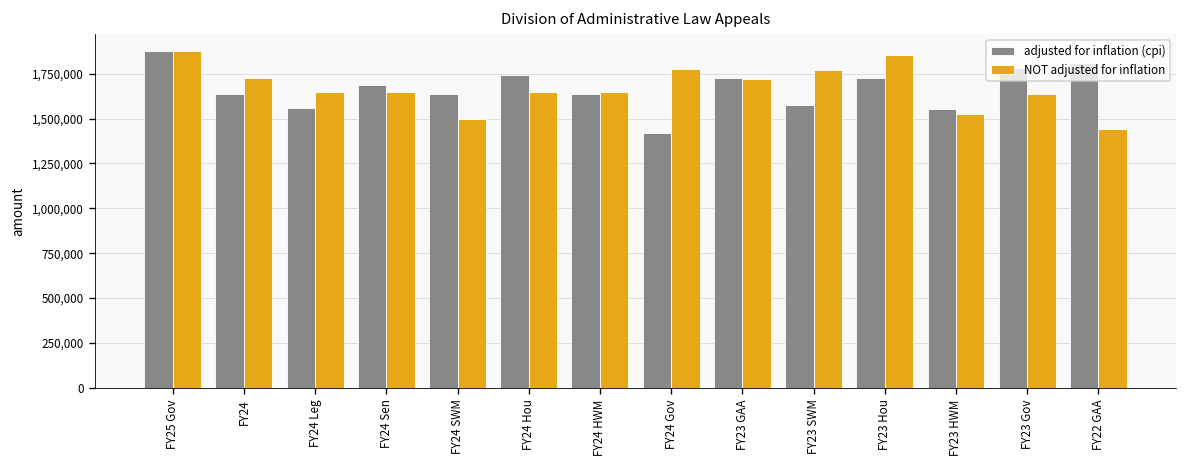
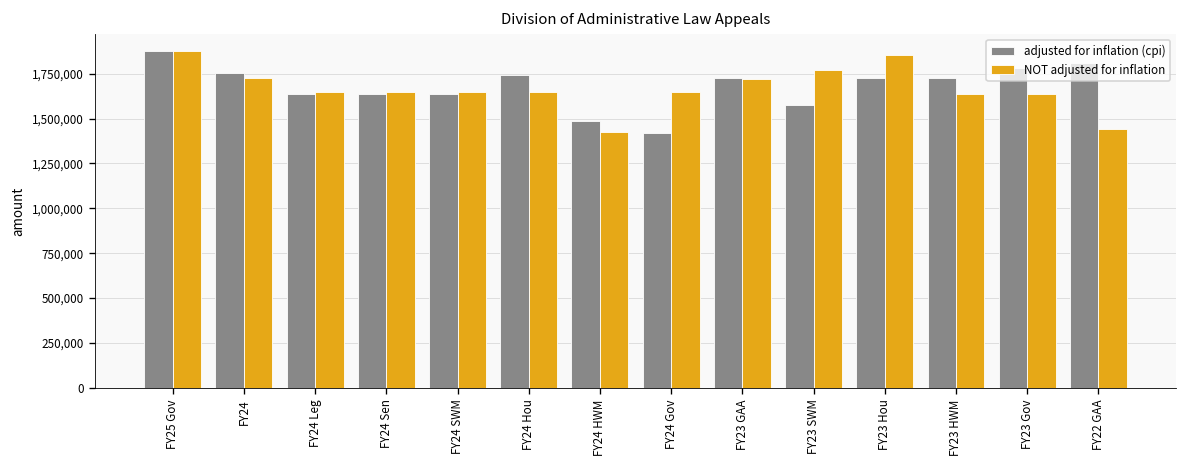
  {
    "adjusted for inflation (cpi)": {
      "FY25 Gov": "1,880,000",
-     "FY24": "1,630,000",
-     "FY24 Leg": "1,560,000",
-     "FY24 Sen": "1,690,000",
+     "FY24": "1,750,000",
+     "FY24 Leg": "1,630,000",
+     "FY24 Sen": "1,630,000",
      "FY24 SWM": "1,630,000",
      "FY24 Hou": "1,740,000",
-     "FY24 HWM": "1,630,000",
+     "FY24 HWM": "1,490,000",
      "FY24 Gov": "1,420,000",
      "FY23 GAA": "1,720,000",
      "FY23 SWM": "1,570,000",
      "FY23 Hou": "1,720,000",
-     "FY23 HWM": "1,550,000"
+     "FY23 HWM": "1,720,000"
    },
    "NOT adjusted for inflation": {
      "FY25 Gov": "1,880,000",
      "FY24": "1,730,000",
      "FY24 Leg": "1,650,000",
      "FY24 Sen": "1,650,000",
-     "FY24 SWM": "1,500,000",
+     "FY24 SWM": "1,650,000",
      "FY24 Hou": "1,650,000",
-     "FY24 HWM": "1,650,000",
-     "FY24 Gov": "1,780,000",
+     "FY24 HWM": "1,430,000",
+     "FY24 Gov": "1,650,000",
      "FY23 GAA": "1,720,000",
      "FY23 SWM": "1,770,000",
      "FY23 Hou": "1,850,000",
-     "FY23 HWM": "1,530,000",
+     "FY23 HWM": "1,640,000",
      "FY23 Gov": "1,640,000",
      "FY22 GAA": "1,440,000"
    }
  }
